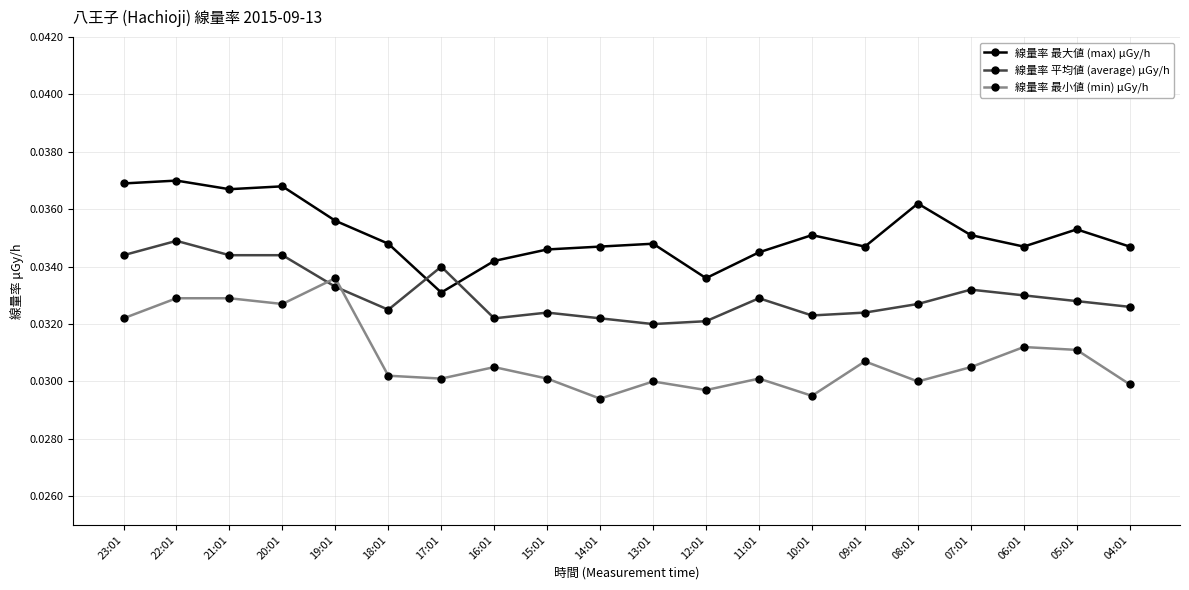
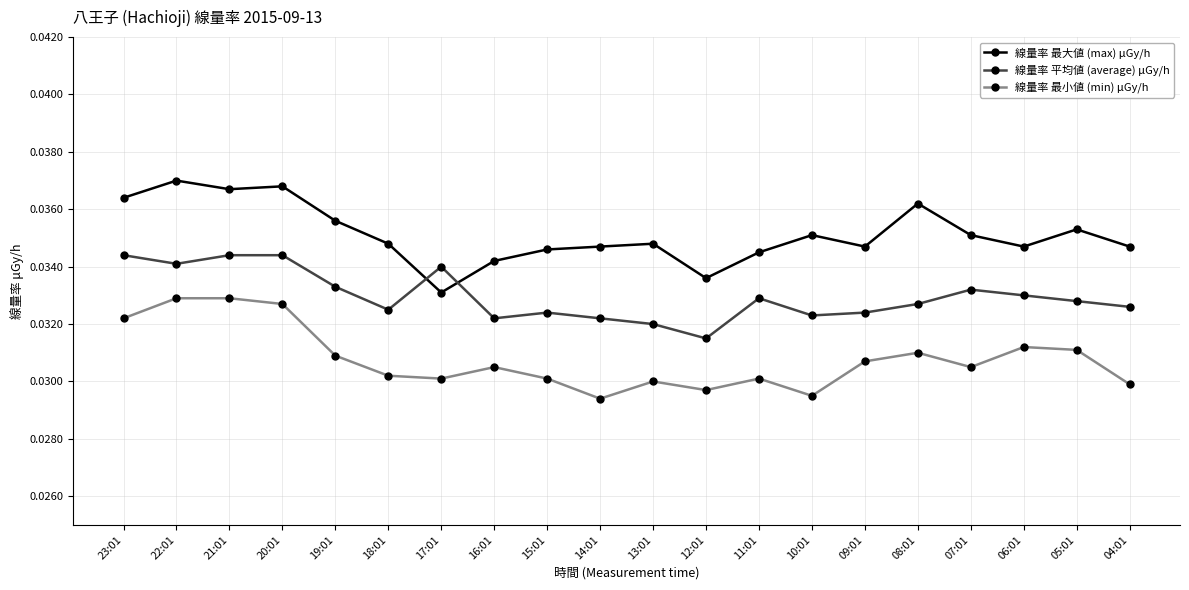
  {
    "線量率 最大値 (max) μGy/h": {
-     "23:01": 0.0369,
+     "23:01": 0.0364,
      "22:01": 0.0370,
      "21:01": 0.0367,
      "20:01": 0.0368,
      "19:01": 0.0356,
      "18:01": 0.0348,
      "17:01": 0.0331,
      "16:01": 0.0342,
      "15:01": 0.0346,
      "14:01": 0.0347,
      "13:01": 0.0348,
      "12:01": 0.0336,
      "11:01": 0.0345,
      "10:01": 0.0351,
      "09:01": 0.0347,
      "08:01": 0.0362,
      "07:01": 0.0351,
      "06:01": 0.0347,
      "05:01": 0.0353,
      "04:01": 0.0347
    },
    "線量率 平均値 (average) μGy/h": {
      "23:01": 0.0344,
-     "22:01": 0.0349,
+     "22:01": 0.0341,
      "21:01": 0.0344,
      "20:01": 0.0344,
      "19:01": 0.0333,
      "18:01": 0.0325,
      "17:01": 0.0340,
      "16:01": 0.0322,
      "15:01": 0.0324,
      "14:01": 0.0322,
      "13:01": 0.0320,
-     "12:01": 0.0321,
+     "12:01": 0.0315,
      "11:01": 0.0329,
      "10:01": 0.0323,
      "09:01": 0.0324,
      "08:01": 0.0327,
      "07:01": 0.0332,
      "06:01": 0.0330,
      "05:01": 0.0328,
      "04:01": 0.0326
    },
    "線量率 最小値 (min) μGy/h": {
      "23:01": 0.0322,
      "22:01": 0.0329,
      "21:01": 0.0329,
      "20:01": 0.0327,
-     "19:01": 0.0336,
+     "19:01": 0.0309,
      "18:01": 0.0302,
      "17:01": 0.0301,
      "16:01": 0.0305,
      "15:01": 0.0301,
      "14:01": 0.0294,
      "13:01": 0.0300,
      "12:01": 0.0297,
      "11:01": 0.0301,
      "10:01": 0.0295,
      "09:01": 0.0307,
-     "08:01": 0.030,
+     "08:01": 0.031,
      "07:01": 0.0305,
      "06:01": 0.0312,
      "05:01": 0.0311,
      "04:01": 0.0299
    }
  }
